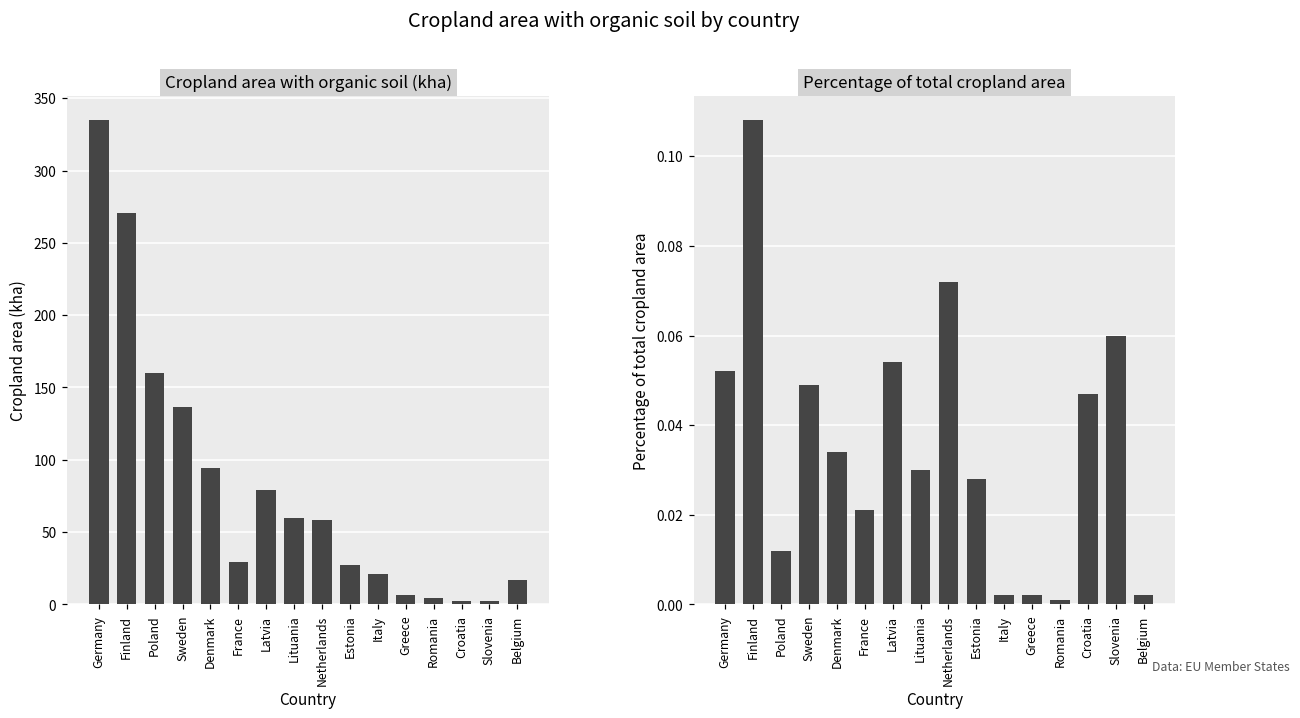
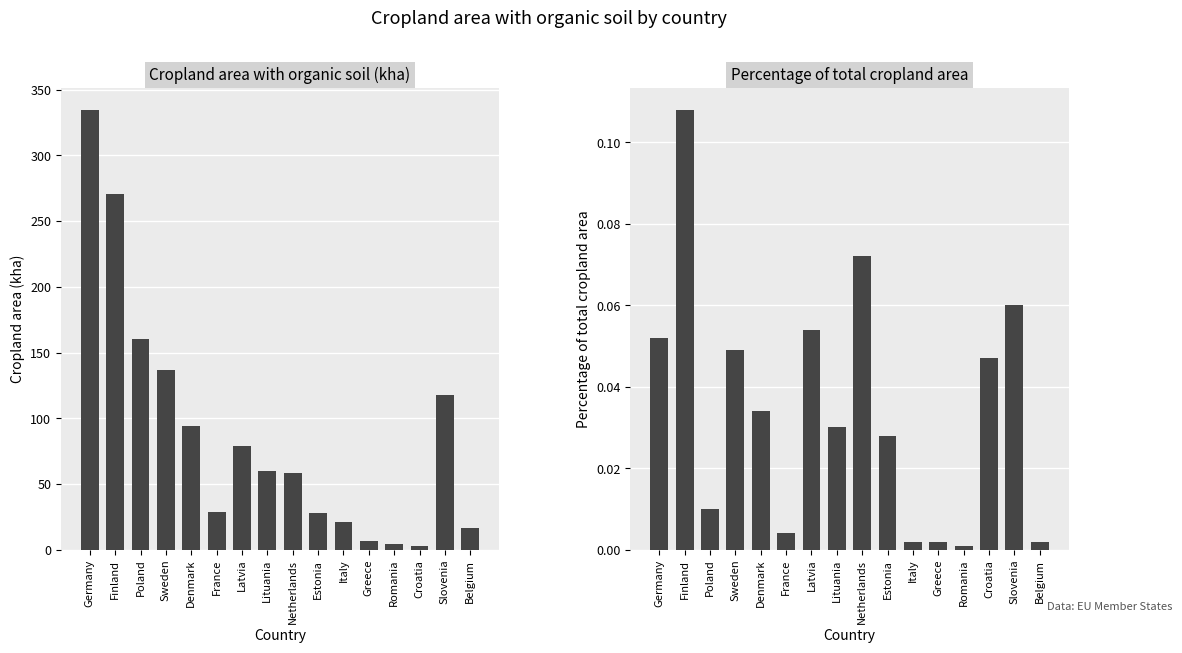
  {
    "Cropland area with organic soil (kha)": {
      "Germany": 335,
      "Finland": 270,
      "Poland": 160,
      "Sweden": 136,
      "Denmark": 94,
      "France": 29,
      "Latvia": 79,
      "Lituania": 60,
      "Netherlands": 58,
      "Estonia": 28,
      "Italy": 21,
      "Greece": 7,
      "Romania": 5,
      "Croatia": 2,
-     "Slovenia": 2,
+     "Slovenia": 117,
      "Belgium": 17
    },
    "Percentage of total cropland area": {
      "Germany": 0.052,
      "Finland": 0.108,
-     "Poland": 0.012,
+     "Poland": 0.010,
      "Sweden": 0.049,
      "Denmark": 0.034,
-     "France": 0.021,
+     "France": 0.004,
      "Latvia": 0.054,
      "Lituania": 0.030,
      "Netherlands": 0.072,
      "Estonia": 0.028,
      "Italy": 0.002,
      "Greece": 0.002,
      "Romania": 0.001,
      "Croatia": 0.047,
      "Slovenia": 0.060,
      "Belgium": 0.002
    }
  }
